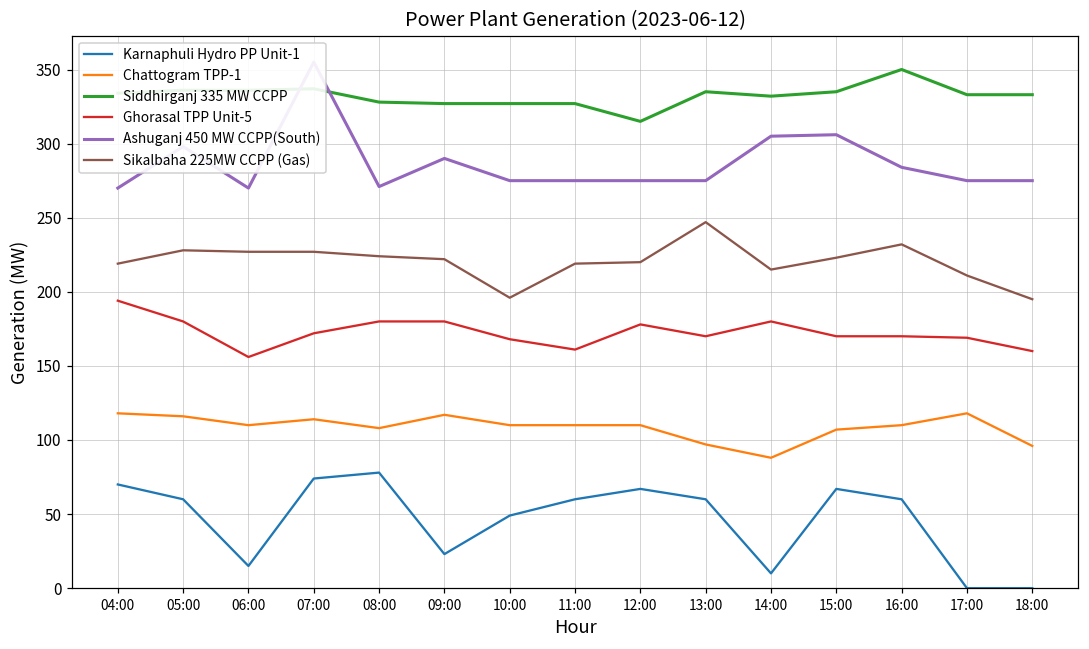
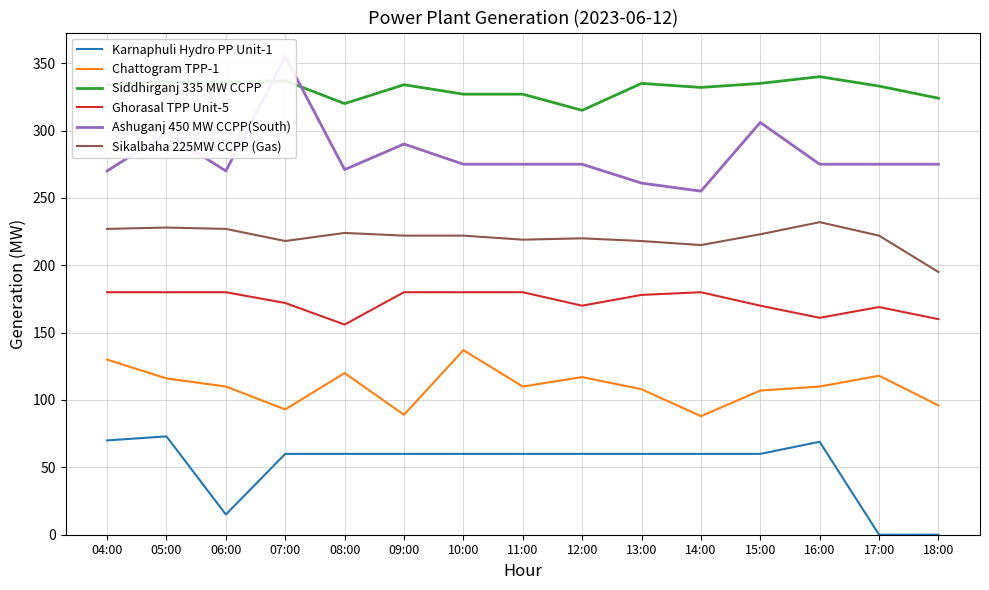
  {
    "Karnaphuli Hydro PP Unit-1": {
      "04:00": 70,
-     "05:00": 60,
+     "05:00": 73,
      "06:00": 15,
-     "07:00": 74,
-     "08:00": 78,
-     "09:00": 23,
-     "10:00": 49,
+     "07:00": 60,
+     "08:00": 60,
+     "09:00": 60,
+     "10:00": 60,
      "11:00": 60,
-     "12:00": 67,
+     "12:00": 60,
      "13:00": 60,
-     "14:00": 10,
-     "15:00": 67,
-     "16:00": 60,
+     "14:00": 60,
+     "15:00": 60,
+     "16:00": 69,
      "17:00": 0,
      "18:00": 0
    },
    "Chattogram TPP-1": {
-     "04:00": 118,
+     "04:00": 130,
      "05:00": 116,
      "06:00": 110,
-     "07:00": 114,
-     "08:00": 108,
-     "09:00": 117,
-     "10:00": 110,
+     "07:00": 93,
+     "08:00": 120,
+     "09:00": 89,
+     "10:00": 137,
      "11:00": 110,
-     "12:00": 110,
-     "13:00": 97,
+     "12:00": 117,
+     "13:00": 108,
      "14:00": 88,
      "15:00": 107,
      "16:00": 110,
      "17:00": 118,
      "18:00": 96
    },
    "Siddhirganj 335 MW CCPP": {
-     "08:00": 328,
-     "09:00": 327,
+     "08:00": 320,
+     "09:00": 334,
      "10:00": 327,
      "11:00": 327,
      "12:00": 315,
      "13:00": 335,
      "14:00": 332,
      "15:00": 335,
-     "16:00": 350,
+     "16:00": 340,
      "17:00": 333,
-     "18:00": 333
+     "18:00": 324
    },
    "Ghorasal TPP Unit-5": {
-     "04:00": 194,
+     "04:00": 180,
      "05:00": 180,
-     "06:00": 156,
+     "06:00": 180,
      "07:00": 172,
-     "08:00": 180,
+     "08:00": 156,
      "09:00": 180,
-     "10:00": 168,
-     "11:00": 161,
-     "12:00": 178,
-     "13:00": 170,
+     "10:00": 180,
+     "11:00": 180,
+     "12:00": 170,
+     "13:00": 178,
      "14:00": 180,
      "15:00": 170,
-     "16:00": 170,
+     "16:00": 161,
      "17:00": 169,
      "18:00": 160
    },
    "Ashuganj 450 MW CCPP(South)": {
      "04:00": 270,
      "06:00": 270,
      "08:00": 271,
      "09:00": 290,
      "10:00": 275,
      "11:00": 275,
      "12:00": 275,
-     "13:00": 275,
-     "14:00": 305,
+     "13:00": 261,
+     "14:00": 255,
      "15:00": 306,
-     "16:00": 284,
+     "16:00": 275,
      "17:00": 275,
      "18:00": 275
    },
    "Sikalbaha 225MW CCPP (Gas)": {
-     "04:00": 219,
+     "04:00": 227,
      "05:00": 228,
      "06:00": 227,
-     "07:00": 227,
+     "07:00": 218,
      "08:00": 224,
      "09:00": 222,
-     "10:00": 196,
+     "10:00": 222,
      "11:00": 219,
      "12:00": 220,
-     "13:00": 247,
+     "13:00": 218,
      "14:00": 215,
      "15:00": 223,
      "16:00": 232,
-     "17:00": 211,
+     "17:00": 222,
      "18:00": 195
    }
  }
